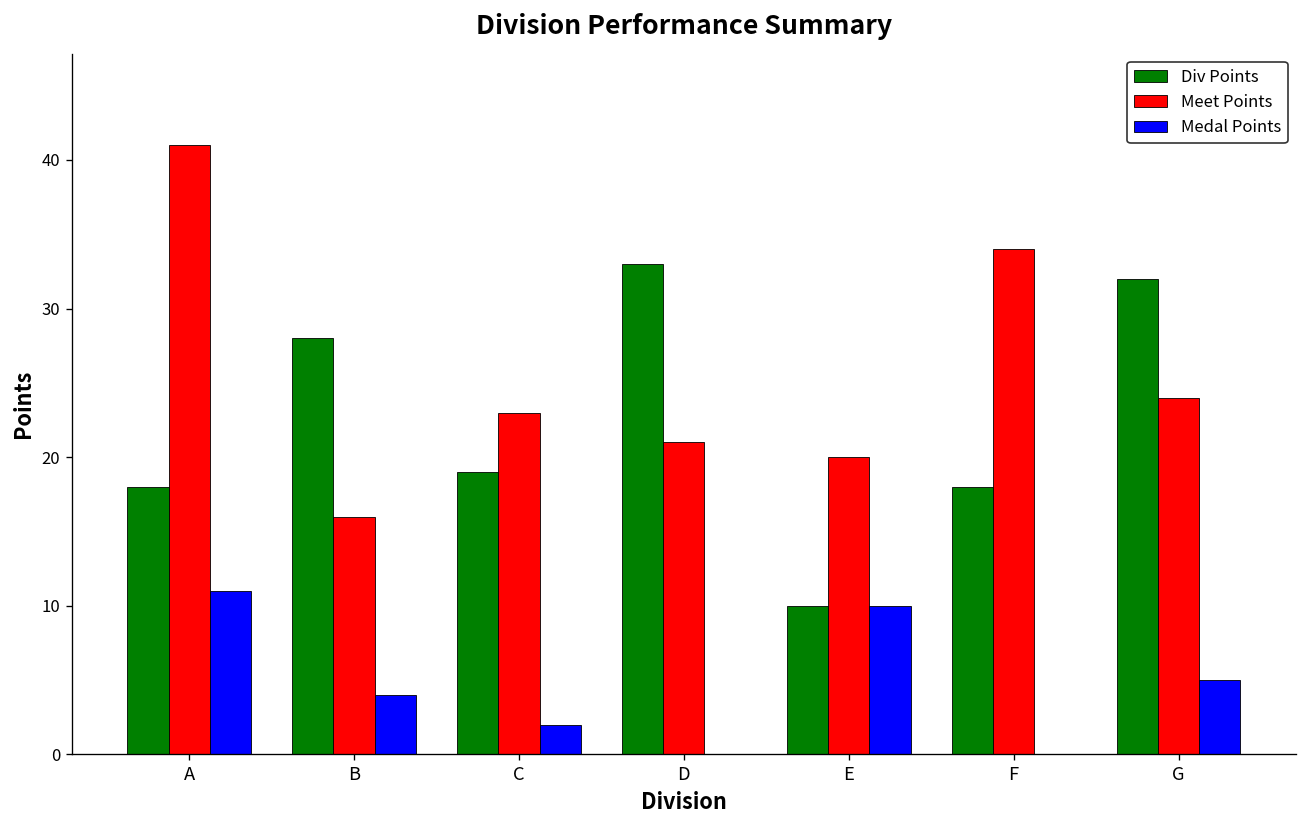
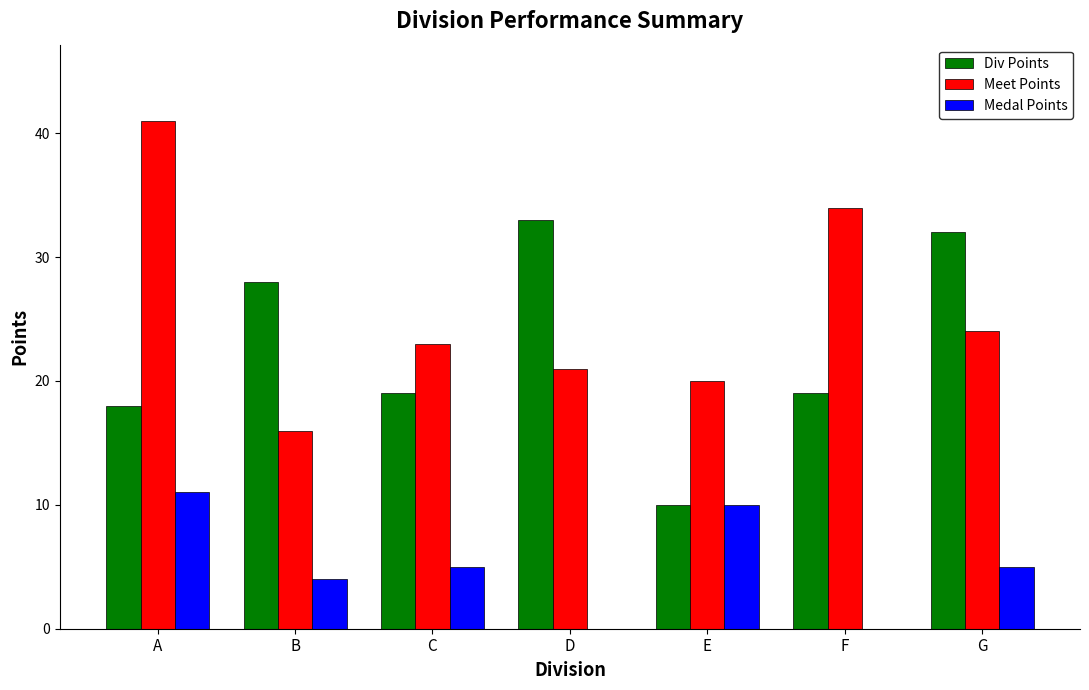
  {
    "Div Points": {
      "A": 18,
      "B": 28,
      "C": 19,
      "D": 33,
      "E": 10,
-     "F": 18,
+     "F": 19,
      "G": 32
    },
    "Meet Points": {
      "A": 41,
      "B": 16,
      "C": 23,
      "D": 21,
      "E": 20,
      "F": 34,
      "G": 24
    },
    "Medal Points": {
      "A": 11,
      "B": 4,
-     "C": 2,
+     "C": 5,
      "D": 0,
      "E": 10,
      "F": 0,
      "G": 5
    }
  }
